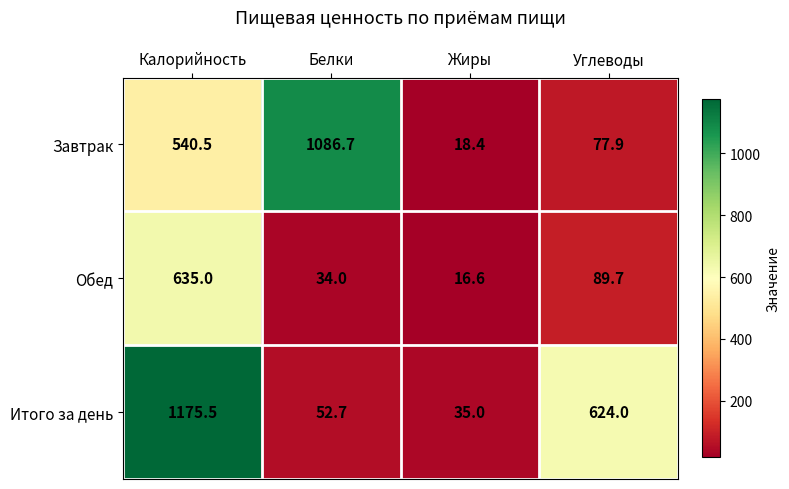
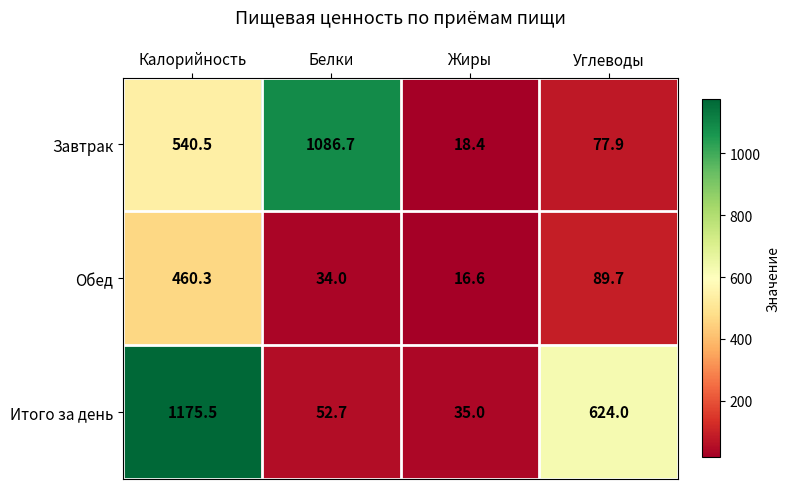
  {
    "Завтрак": {
      "Калорийность": 540.5,
      "Белки": 1086.7,
      "Жиры": 18.4,
      "Углеводы": 77.9
    },
    "Обед": {
-     "Калорийность": 635.0,
+     "Калорийность": 460.3,
      "Белки": 34.0,
      "Жиры": 16.6,
      "Углеводы": 89.7
    },
    "Итого за день": {
      "Калорийность": 1175.5,
      "Белки": 52.7,
      "Жиры": 35.0,
      "Углеводы": 624.0
    }
  }
